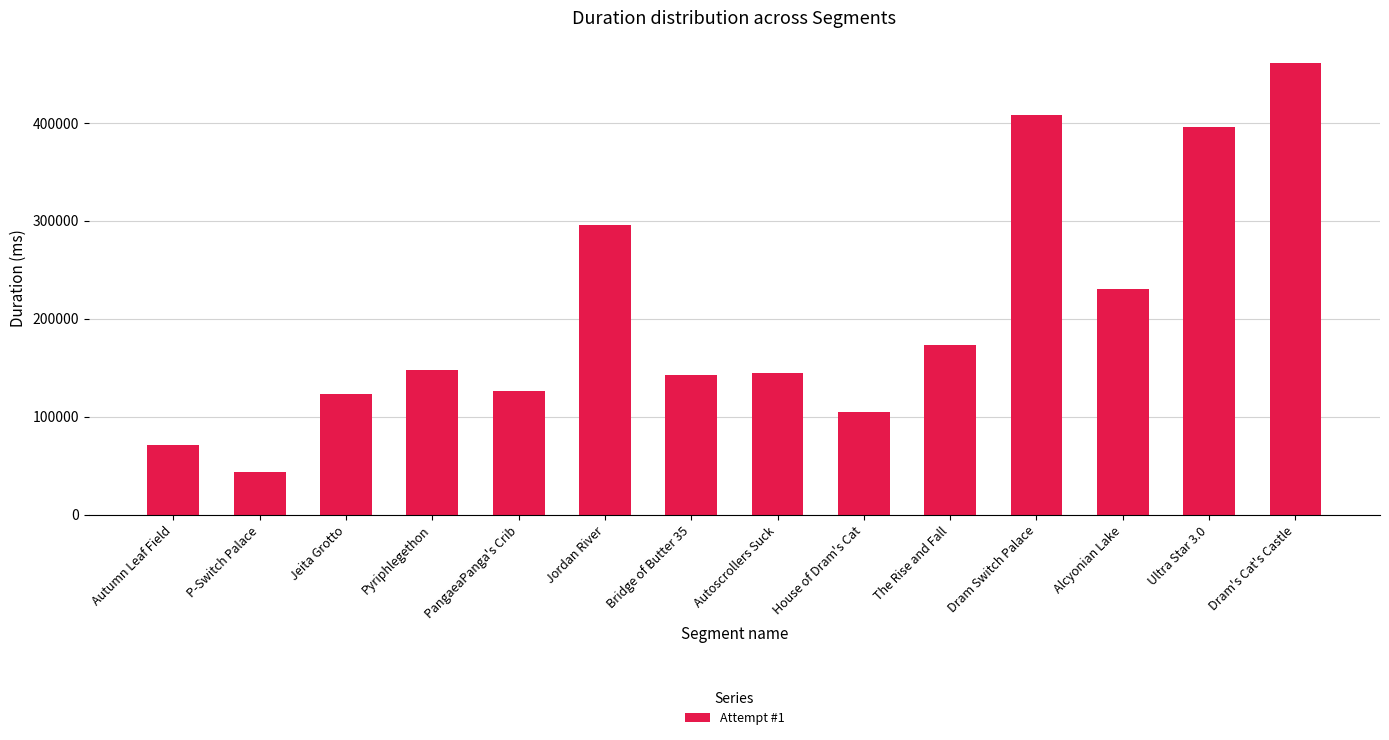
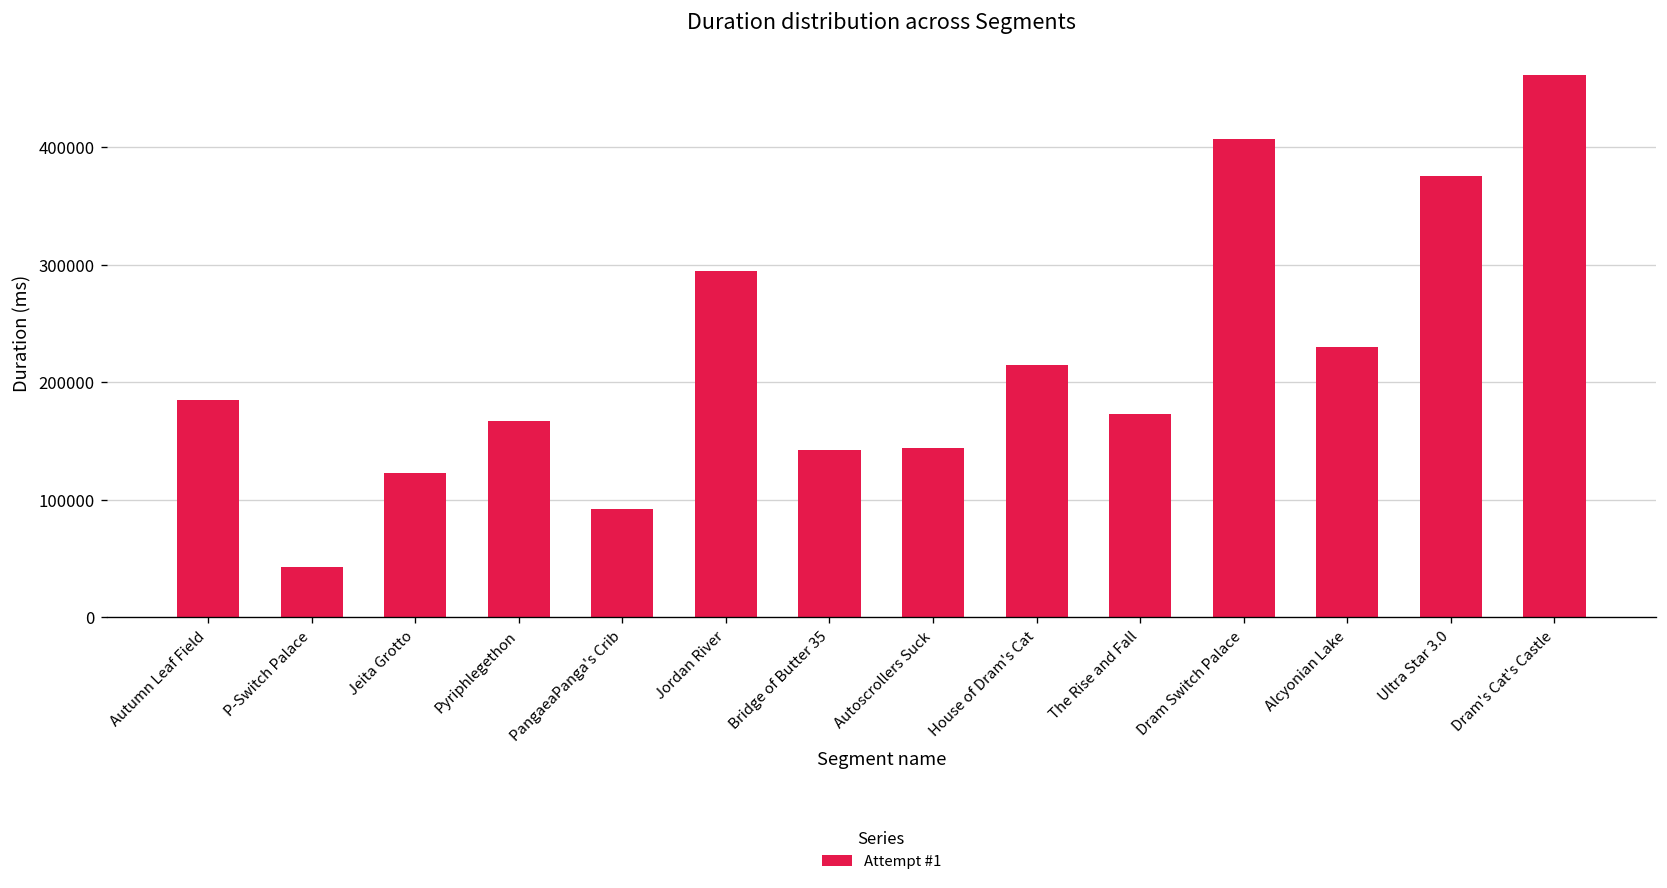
  {
-   "Autumn Leaf Field": 70000,
+   "Autumn Leaf Field": 190000,
    "P-Switch Palace": 40000,
    "Jeita Grotto": 120000,
-   "Pyriphlegethon": 150000,
-   "PangaeaPanga's Crib": 130000,
+   "Pyriphlegethon": 170000,
+   "PangaeaPanga's Crib": 90000,
    "Jordan River": 300000,
    "Bridge of Butter 35": 140000,
    "Autoscrollers Suck": 140000,
-   "House of Dram's Cat": 100000,
+   "House of Dram's Cat": 220000,
    "The Rise and Fall": 170000,
    "Dram Switch Palace": 410000,
    "Alcyonian Lake": 230000,
-   "Ultra Star 3.0": 400000,
+   "Ultra Star 3.0": 380000,
    "Dram's Cat's Castle": 460000
  }
